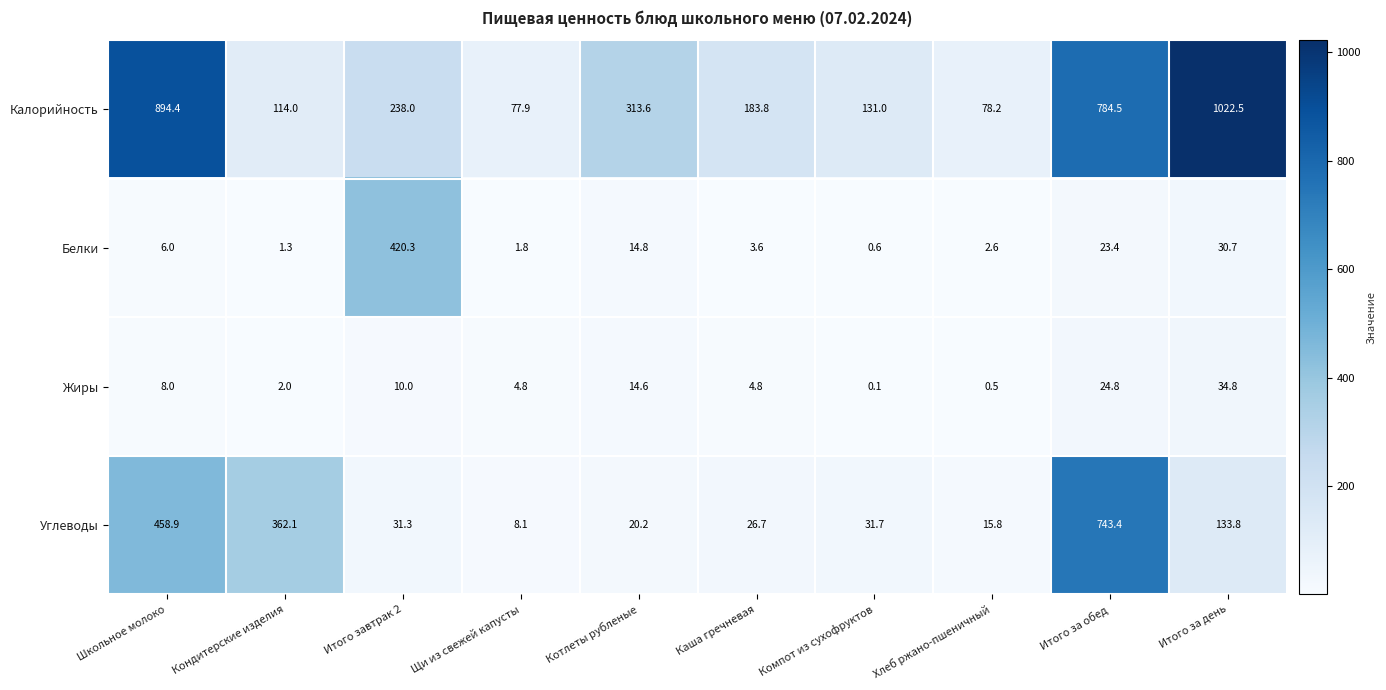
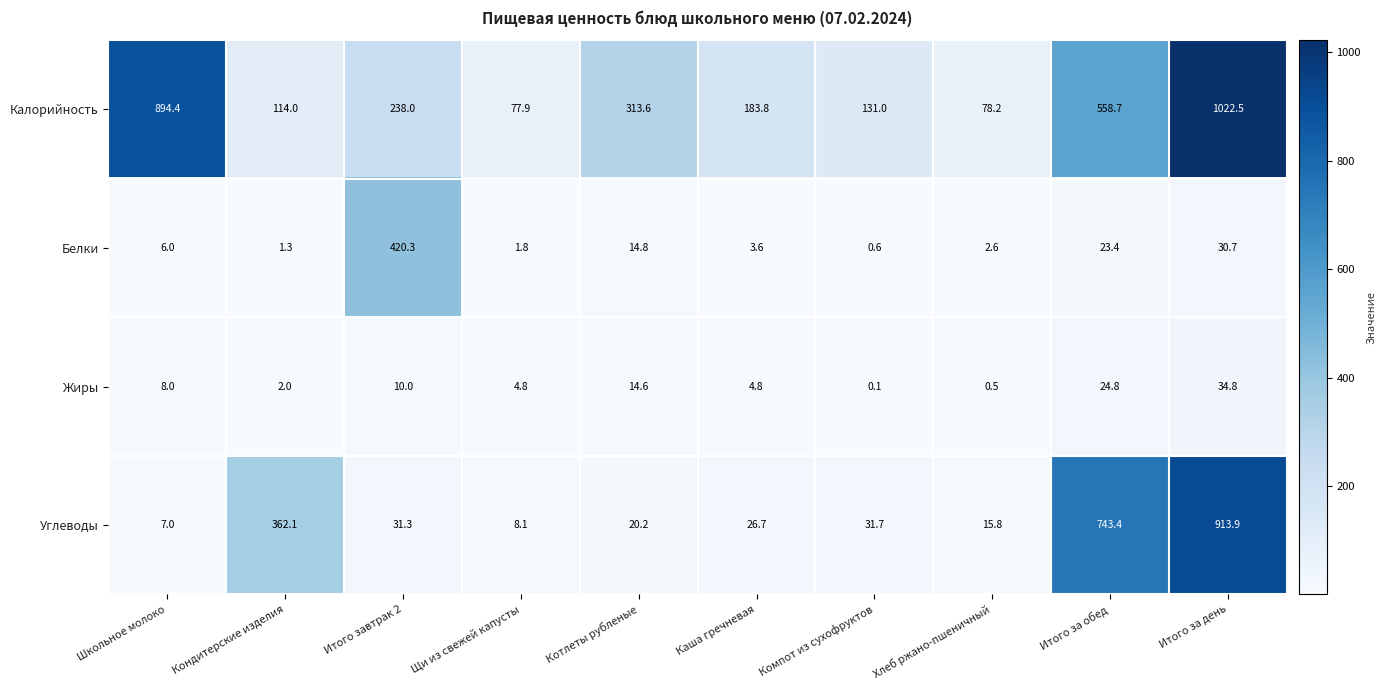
  {
    "Калорийность": {
      "Школьное молоко": 894.4,
      "Кондитерские изделия": 114.0,
      "Итого завтрак 2": 238.0,
      "Щи из свежей капусты": 77.9,
      "Котлеты рубленые": 313.6,
      "Каша гречневая": 183.8,
      "Компот из сухофруктов": 131.0,
      "Хлеб ржано-пшеничный": 78.2,
-     "Итого за обед": 784.5,
+     "Итого за обед": 558.7,
      "Итого за день": 1022.5
    },
    "Белки": {
      "Школьное молоко": 6.0,
      "Кондитерские изделия": 1.3,
      "Итого завтрак 2": 420.3,
      "Щи из свежей капусты": 1.8,
      "Котлеты рубленые": 14.8,
      "Каша гречневая": 3.6,
      "Компот из сухофруктов": 0.6,
      "Хлеб ржано-пшеничный": 2.6,
      "Итого за обед": 23.4,
      "Итого за день": 30.7
    },
    "Жиры": {
      "Школьное молоко": 8.0,
      "Кондитерские изделия": 2.0,
      "Итого завтрак 2": 10.0,
      "Щи из свежей капусты": 4.8,
      "Котлеты рубленые": 14.6,
      "Каша гречневая": 4.8,
      "Компот из сухофруктов": 0.1,
      "Хлеб ржано-пшеничный": 0.5,
      "Итого за обед": 24.8,
      "Итого за день": 34.8
    },
    "Углеводы": {
-     "Школьное молоко": 458.9,
+     "Школьное молоко": 7.0,
      "Кондитерские изделия": 362.1,
      "Итого завтрак 2": 31.3,
      "Щи из свежей капусты": 8.1,
      "Котлеты рубленые": 20.2,
      "Каша гречневая": 26.7,
      "Компот из сухофруктов": 31.7,
      "Хлеб ржано-пшеничный": 15.8,
      "Итого за обед": 743.4,
-     "Итого за день": 133.8
+     "Итого за день": 913.9
    }
  }
